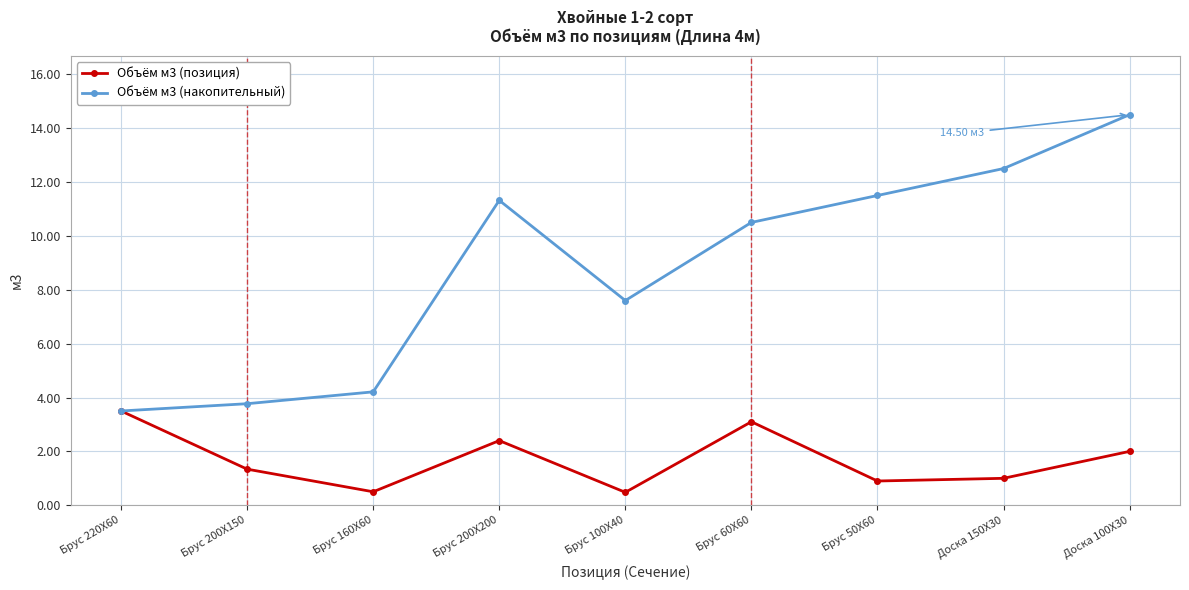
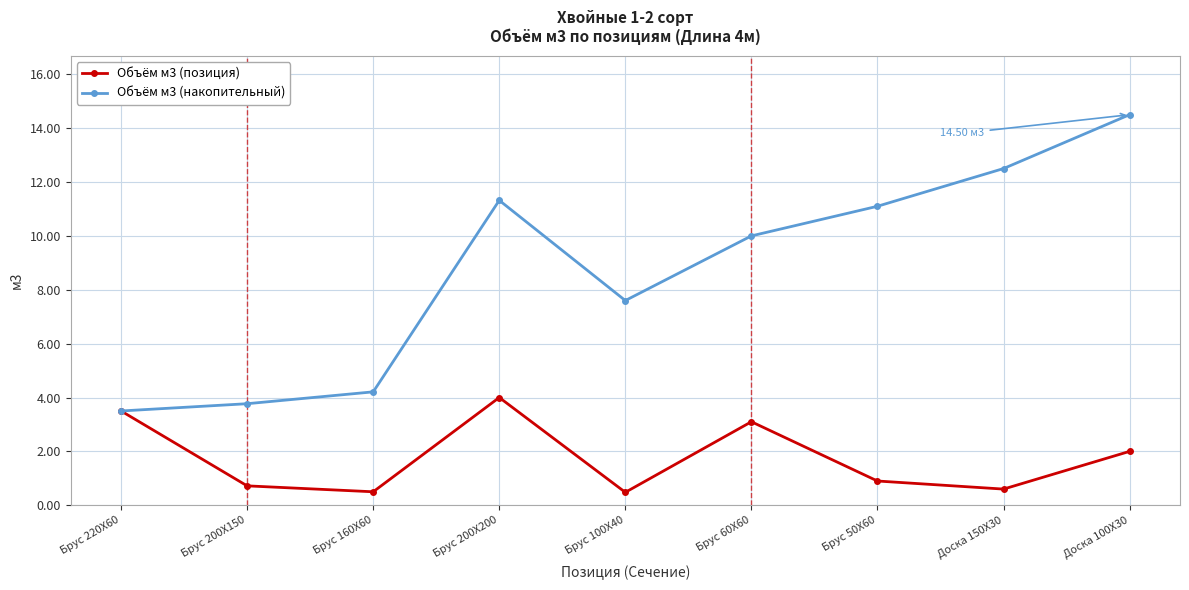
  {
    "Объём м3 (позиция)": {
-     "Брус 200X150": 1.3,
+     "Брус 200X150": 0.7,
      "Брус 160Х60": 0.5,
-     "Брус 200Х200": 2.4,
+     "Брус 200Х200": 4.0,
      "Брус 100Х40": 0.5,
      "Брус 60Х60": 3.1,
      "Брус 50Х60": 0.9,
-     "Доска 150Х30": 1.0,
+     "Доска 150Х30": 0.6,
      "Доска 100Х30": 2.0
    },
    "Объём м3 (накопительный)": {
      "Брус 200X150": 3.8,
      "Брус 160Х60": 4.2,
      "Брус 200Х200": 11.3,
      "Брус 100Х40": 7.6,
-     "Брус 60Х60": 10.5,
-     "Брус 50Х60": 11.5,
+     "Брус 60Х60": 10.0,
+     "Брус 50Х60": 11.1,
      "Доска 150Х30": 12.5
    }
  }
